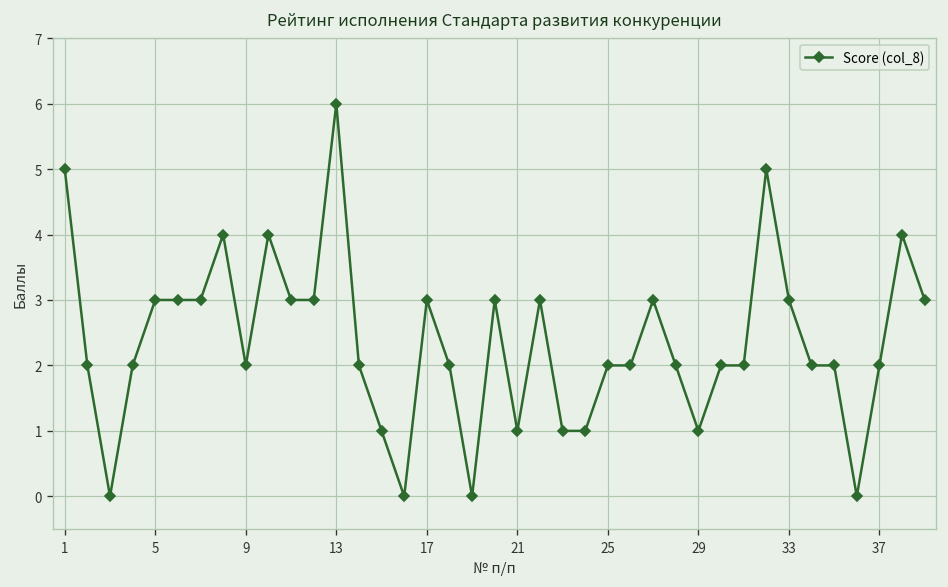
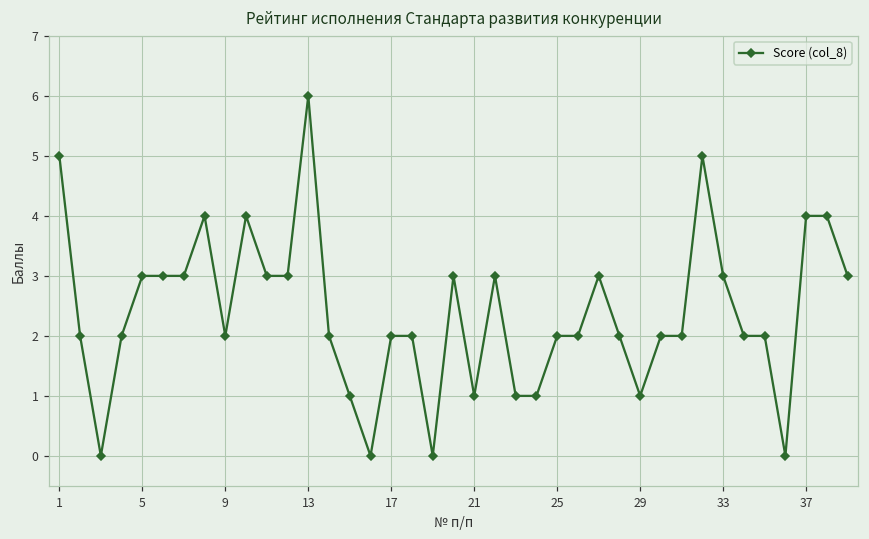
  {
    "1": 5,
    "5": 3,
    "9": 2,
    "13": 6,
-   "17": 3,
+   "17": 2,
    "21": 1,
    "25": 2,
    "29": 1,
    "33": 3,
-   "37": 2
+   "37": 4
  }
